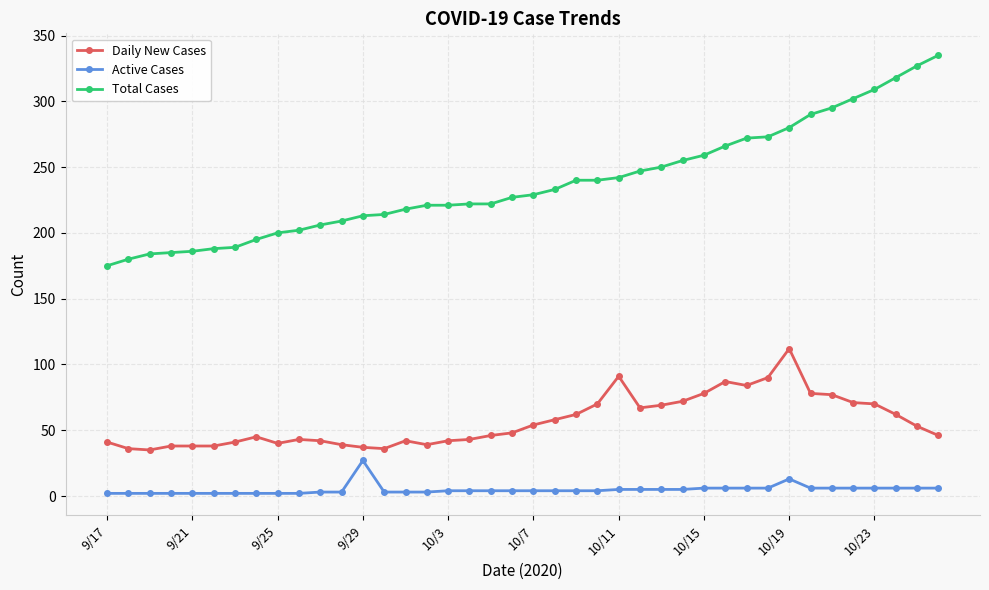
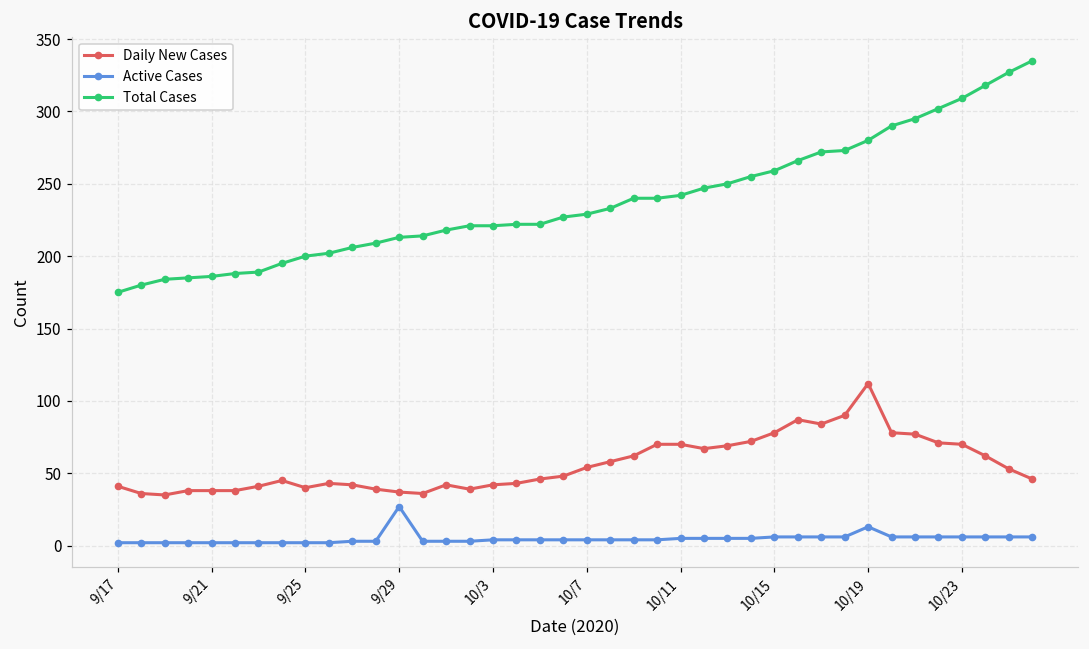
  {
    "Daily New Cases": {
      "9/17": 41,
      "9/21": 38,
      "9/25": 40,
      "9/29": 37,
      "10/3": 42,
      "10/7": 54,
-     "10/11": 91,
+     "10/11": 70,
      "10/15": 78,
      "10/19": 112,
      "10/23": 70
    },
    "Active Cases": {
      "9/17": 2,
      "9/21": 2,
      "9/25": 2,
      "9/29": 27,
      "10/3": 4,
      "10/7": 4,
      "10/11": 5,
      "10/15": 6,
      "10/19": 13,
      "10/23": 6
    },
    "Total Cases": {
      "9/17": 175,
      "9/21": 186,
      "9/25": 200,
      "9/29": 213,
      "10/3": 221,
      "10/7": 229,
      "10/11": 242,
      "10/15": 259,
      "10/19": 280,
      "10/23": 309
    }
  }
